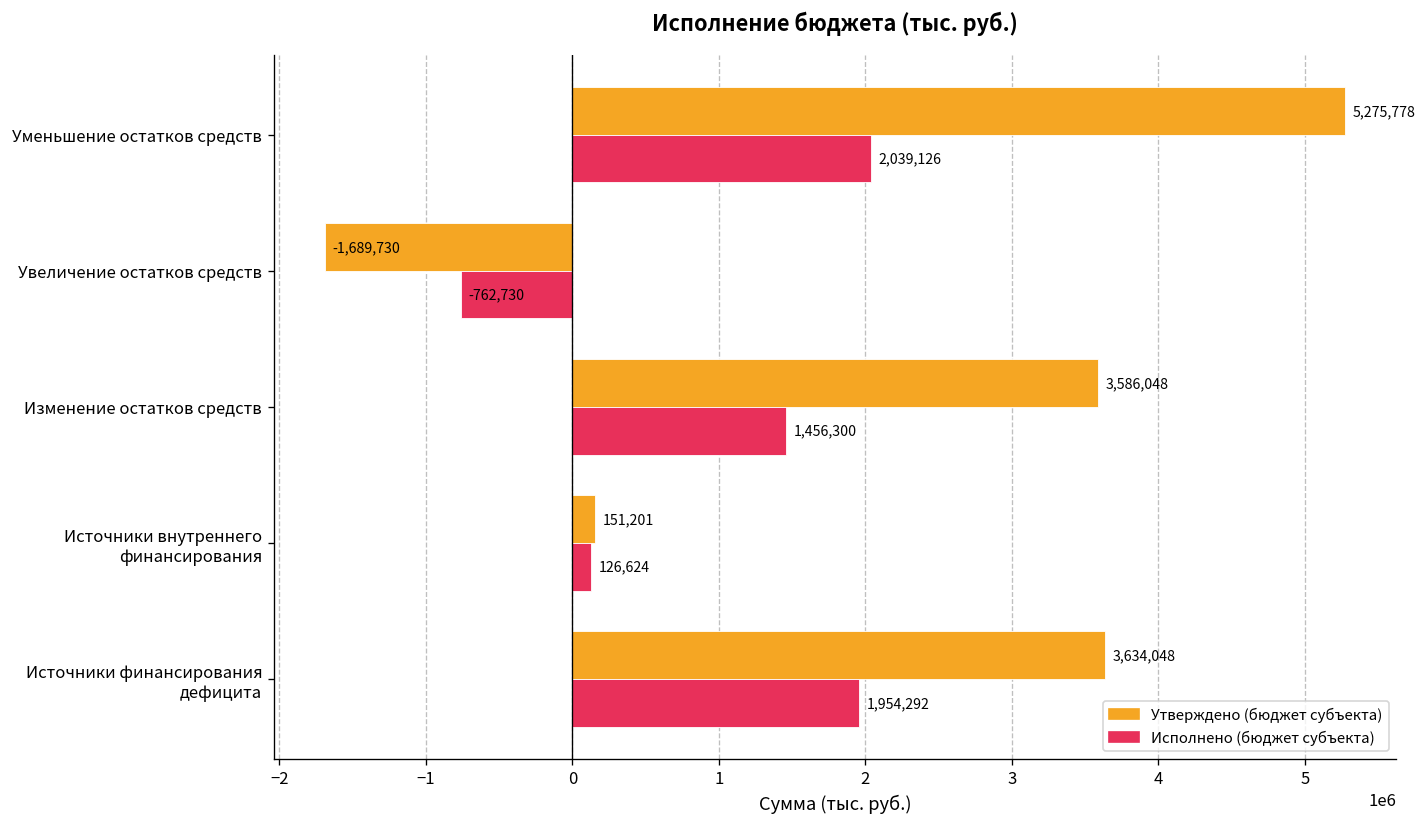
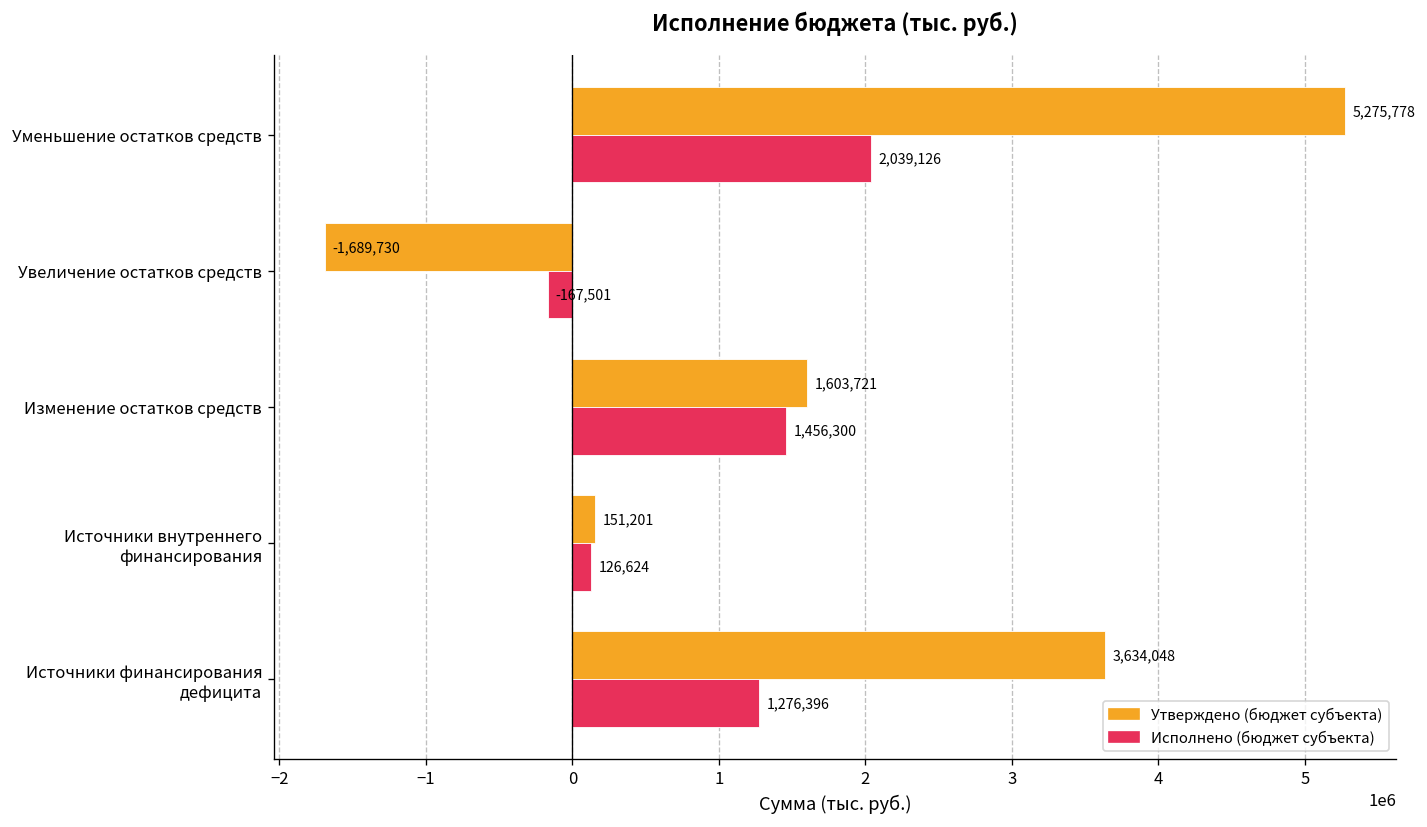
  {
    "Утверждено (бюджет субъекта)": {
      "Уменьшение остатков средств": "5,275,778",
      "Увеличение остатков средств": "-1,689,730",
-     "Изменение остатков средств": "3,586,048",
+     "Изменение остатков средств": "1,603,721",
      "Источники внутреннего финансирования": "151,201",
      "Источники финансирования дефицита": "3,634,048"
    },
    "Исполнено (бюджет субъекта)": {
      "Уменьшение остатков средств": "2,039,126",
-     "Увеличение остатков средств": "-762,730",
+     "Увеличение остатков средств": "-167,501",
      "Изменение остатков средств": "1,456,300",
      "Источники внутреннего финансирования": "126,624",
-     "Источники финансирования дефицита": "1,954,292"
+     "Источники финансирования дефицита": "1,276,396"
    }
  }
